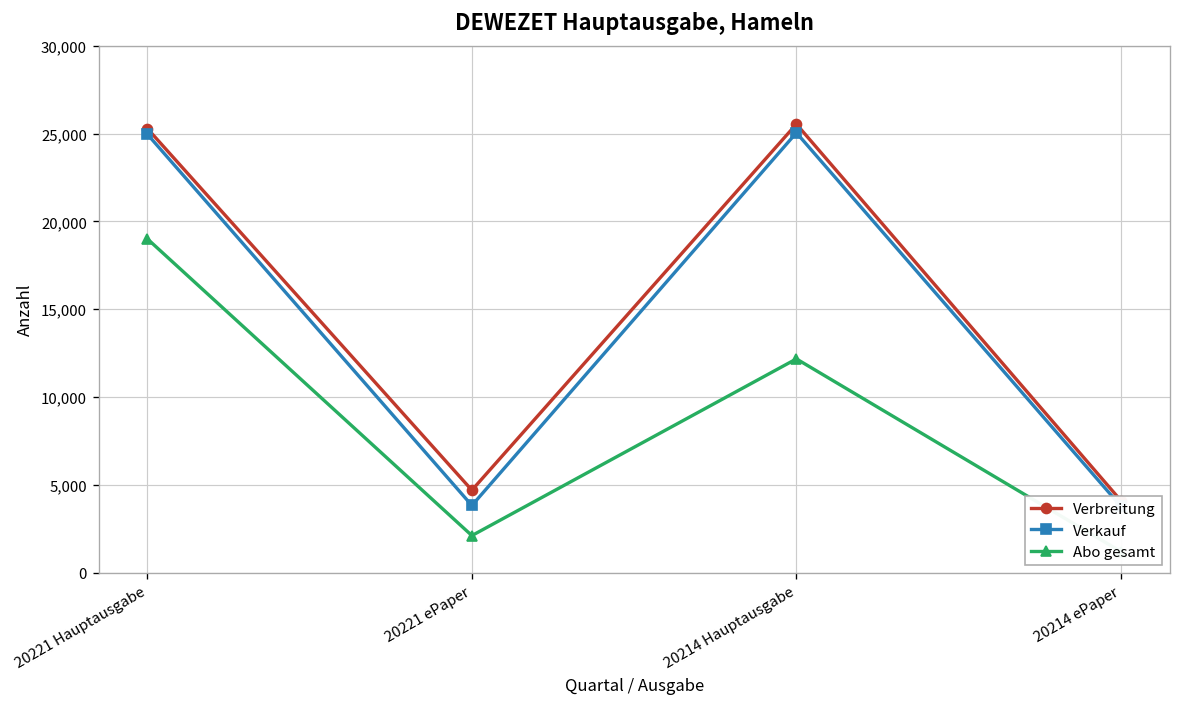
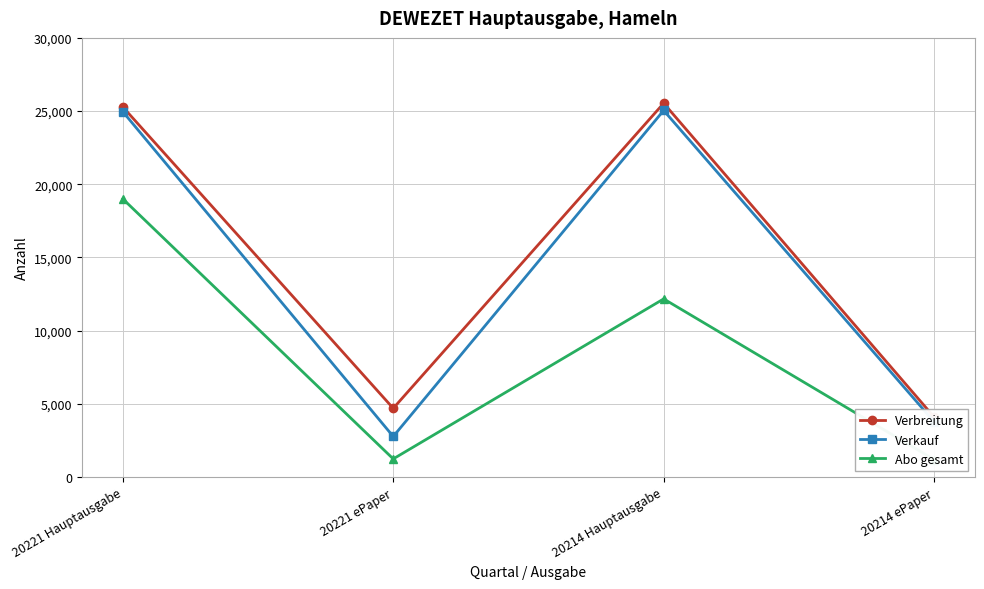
  {
    "Verbreitung": {
      "20221 Hauptausgabe": "25,300",
      "20221 ePaper": "4,700",
      "20214 Hauptausgabe": "25,500"
    },
    "Verkauf": {
      "20221 Hauptausgabe": "25,000",
-     "20221 ePaper": "3,800",
+     "20221 ePaper": "2,800",
      "20214 Hauptausgabe": "25,000"
    },
    "Abo gesamt": {
      "20221 Hauptausgabe": "19,000",
-     "20221 ePaper": "2,100",
+     "20221 ePaper": "1,200",
      "20214 Hauptausgabe": "12,200"
    }
  }
